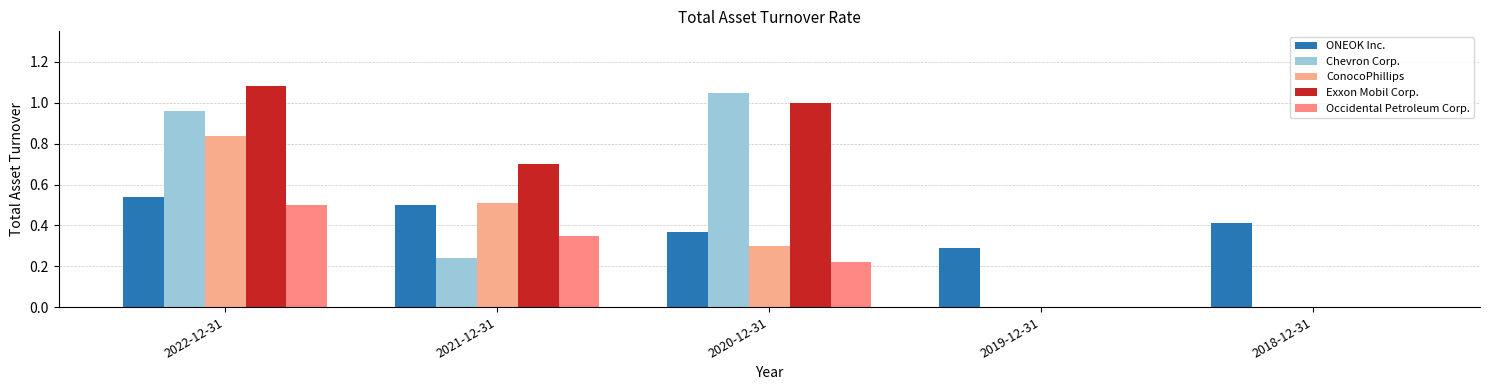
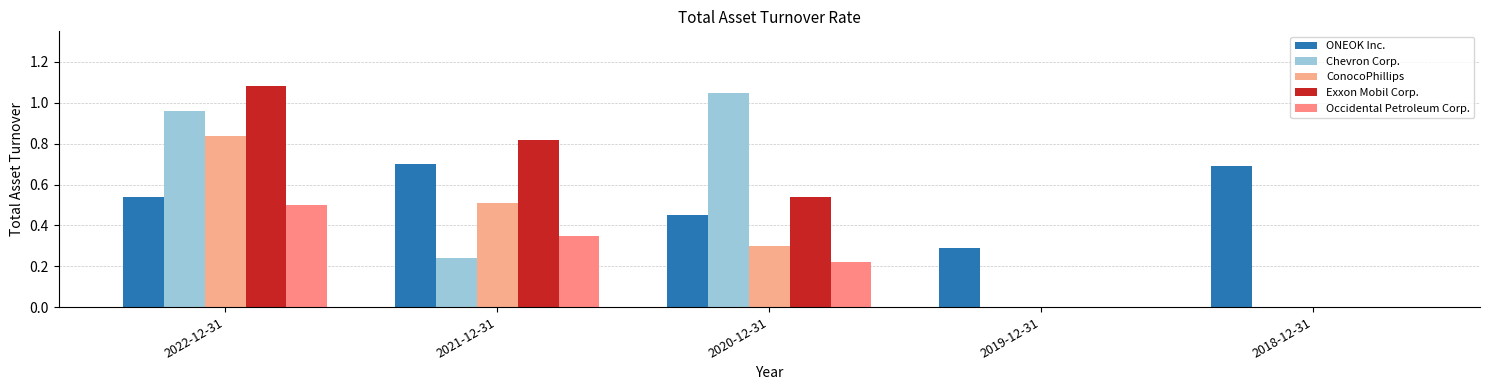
  {
    "ONEOK Inc.": {
      "2022-12-31": 0.54,
-     "2021-12-31": 0.5,
-     "2020-12-31": 0.37,
+     "2021-12-31": 0.7,
+     "2020-12-31": 0.45,
      "2019-12-31": 0.29,
-     "2018-12-31": 0.41
+     "2018-12-31": 0.69
    },
    "Chevron Corp.": {
      "2022-12-31": 0.96,
      "2021-12-31": 0.24,
      "2020-12-31": 1.05,
      "2019-12-31": 0.00,
      "2018-12-31": 0.00
    },
    "Exxon Mobil Corp.": {
      "2022-12-31": 1.08,
-     "2021-12-31": 0.70,
-     "2020-12-31": 1.00,
+     "2021-12-31": 0.82,
+     "2020-12-31": 0.54,
      "2019-12-31": 0.00,
      "2018-12-31": 0.00
    }
  }
